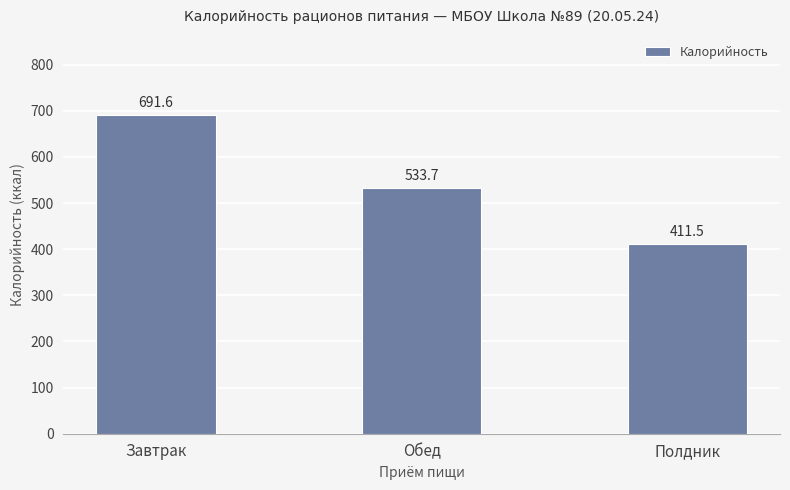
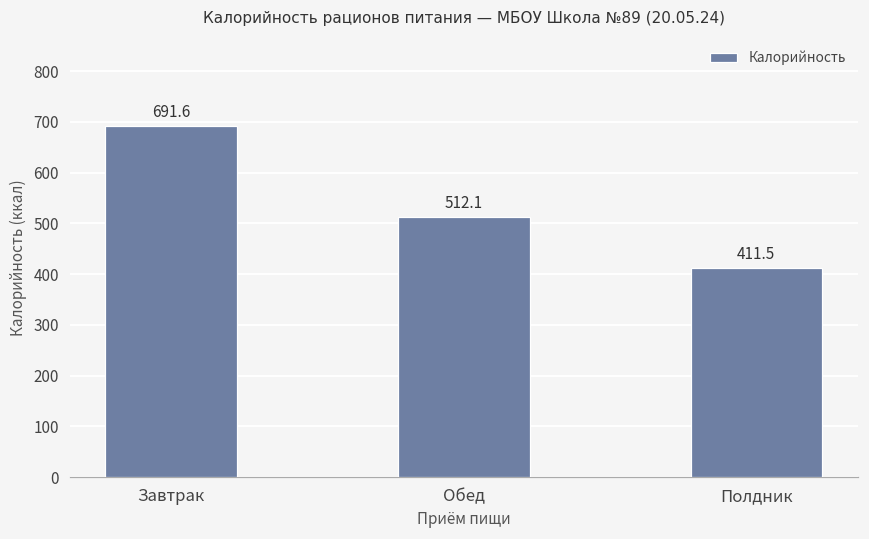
  {
    "Завтрак": 691.6,
-   "Обед": 533.7,
+   "Обед": 512.1,
    "Полдник": 411.5
  }
